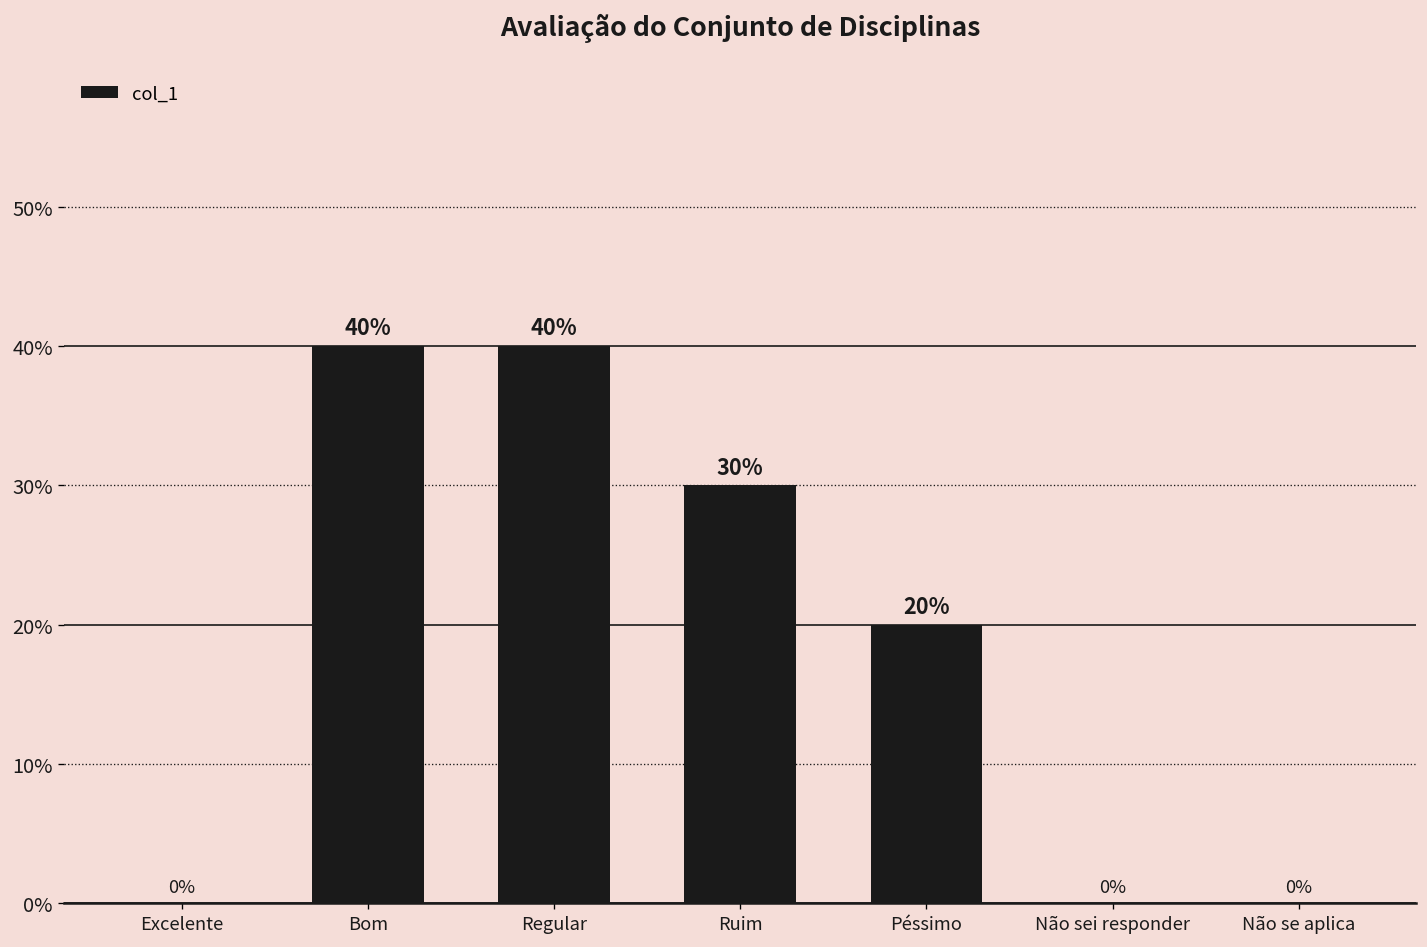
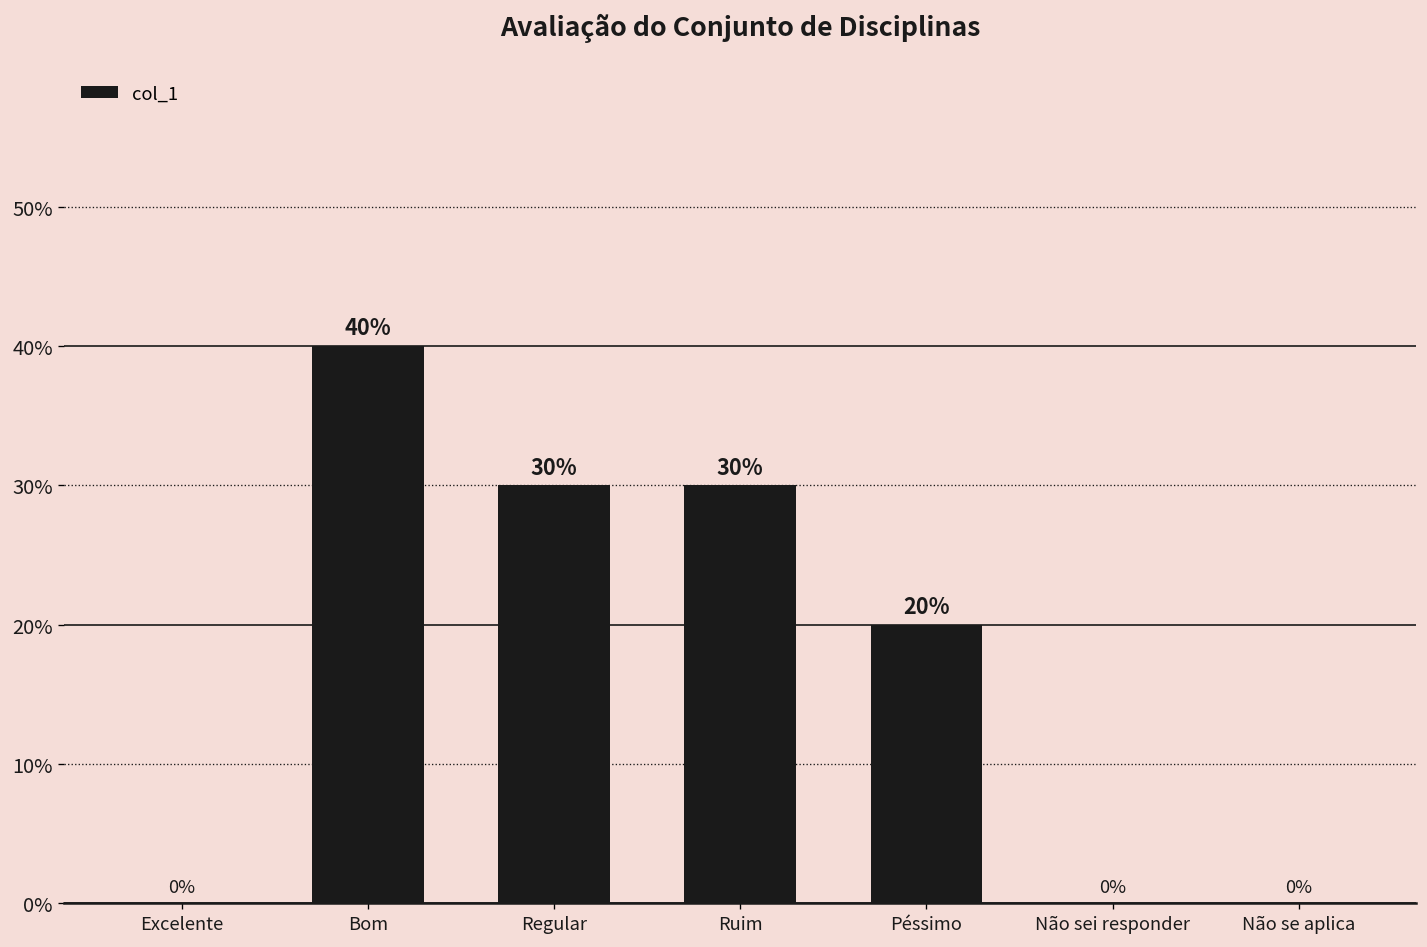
  {
    "Excelente": "0%",
    "Bom": "40%",
-   "Regular": "40%",
+   "Regular": "30%",
    "Ruim": "30%",
    "Péssimo": "20%",
    "Não sei responder": "0%",
    "Não se aplica": "0%"
  }
